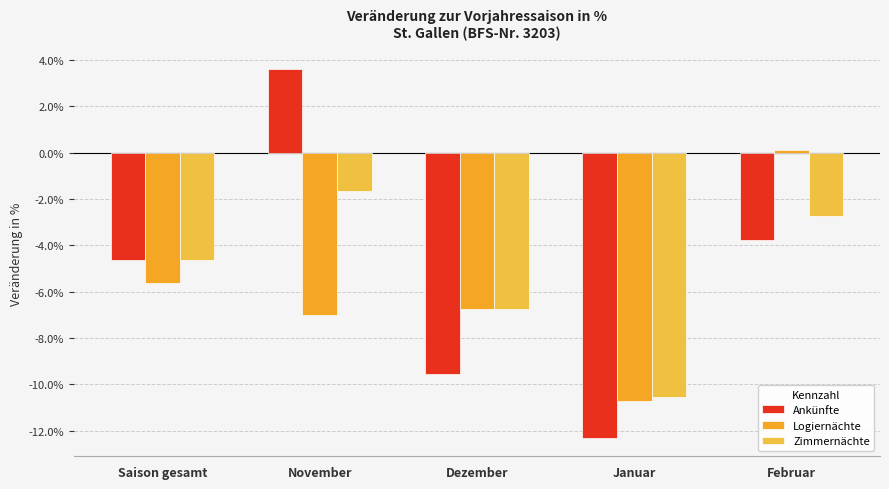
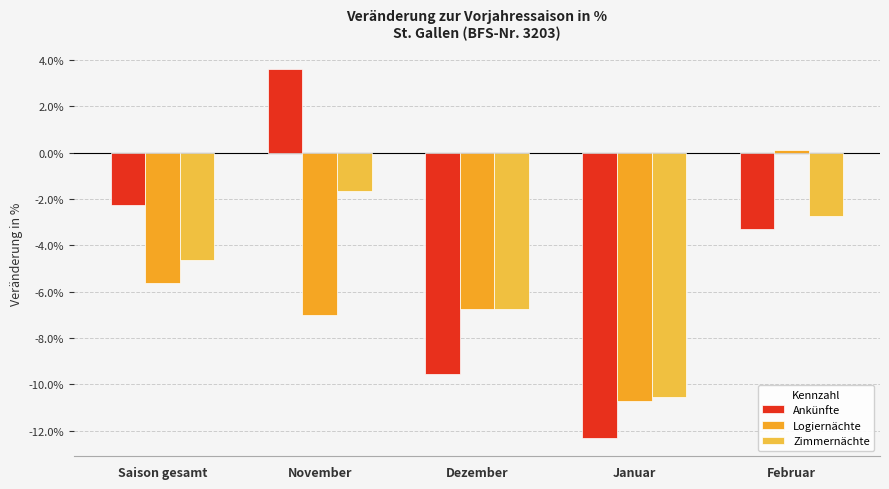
  {
    "Ankünfte": {
-     "Saison gesamt": "-4.6%",
+     "Saison gesamt": "-2.3%",
      "November": "3.6%",
      "Dezember": "-9.6%",
      "Januar": "-12.3%",
-     "Februar": "-3.8%"
+     "Februar": "-3.3%"
    }
  }
